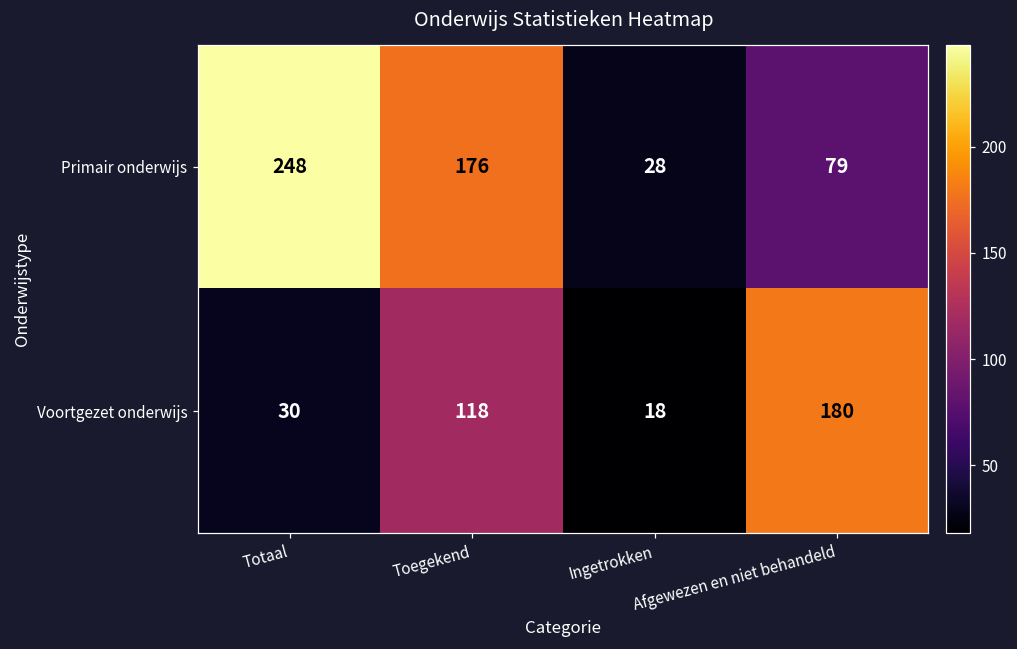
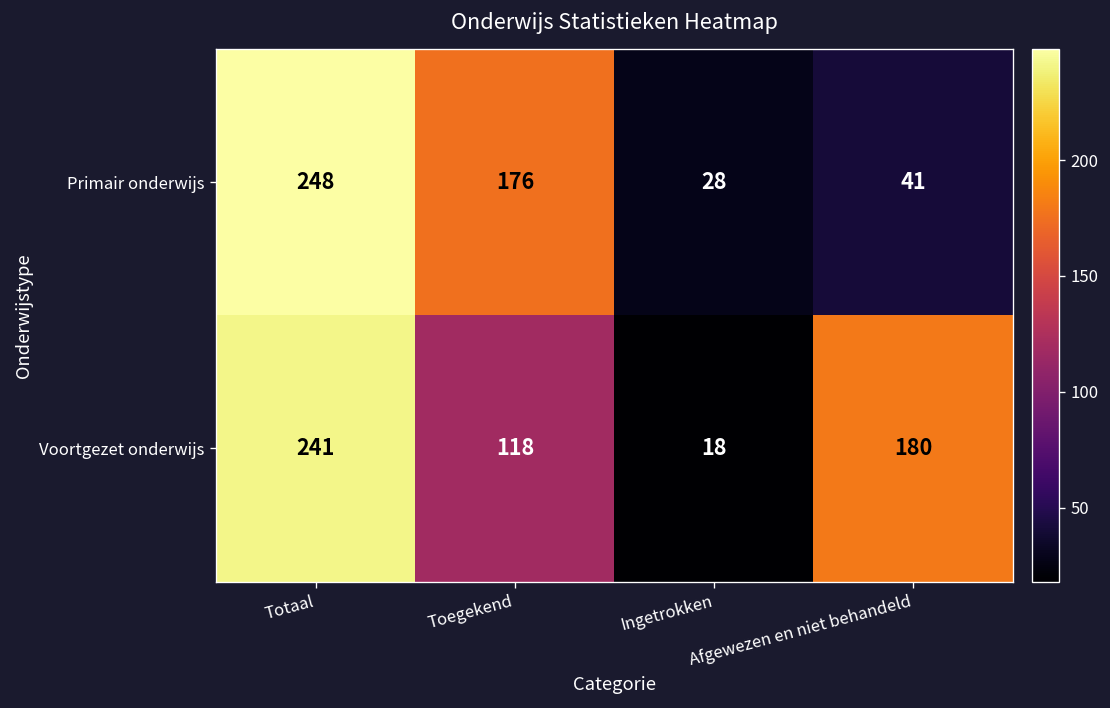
  {
    "Primair onderwijs": {
      "Totaal": 248,
      "Toegekend": 176,
      "Ingetrokken": 28,
-     "Afgewezen en niet behandeld": 79
+     "Afgewezen en niet behandeld": 41
    },
    "Voortgezet onderwijs": {
-     "Totaal": 30,
+     "Totaal": 241,
      "Toegekend": 118,
      "Ingetrokken": 18,
      "Afgewezen en niet behandeld": 180
    }
  }
